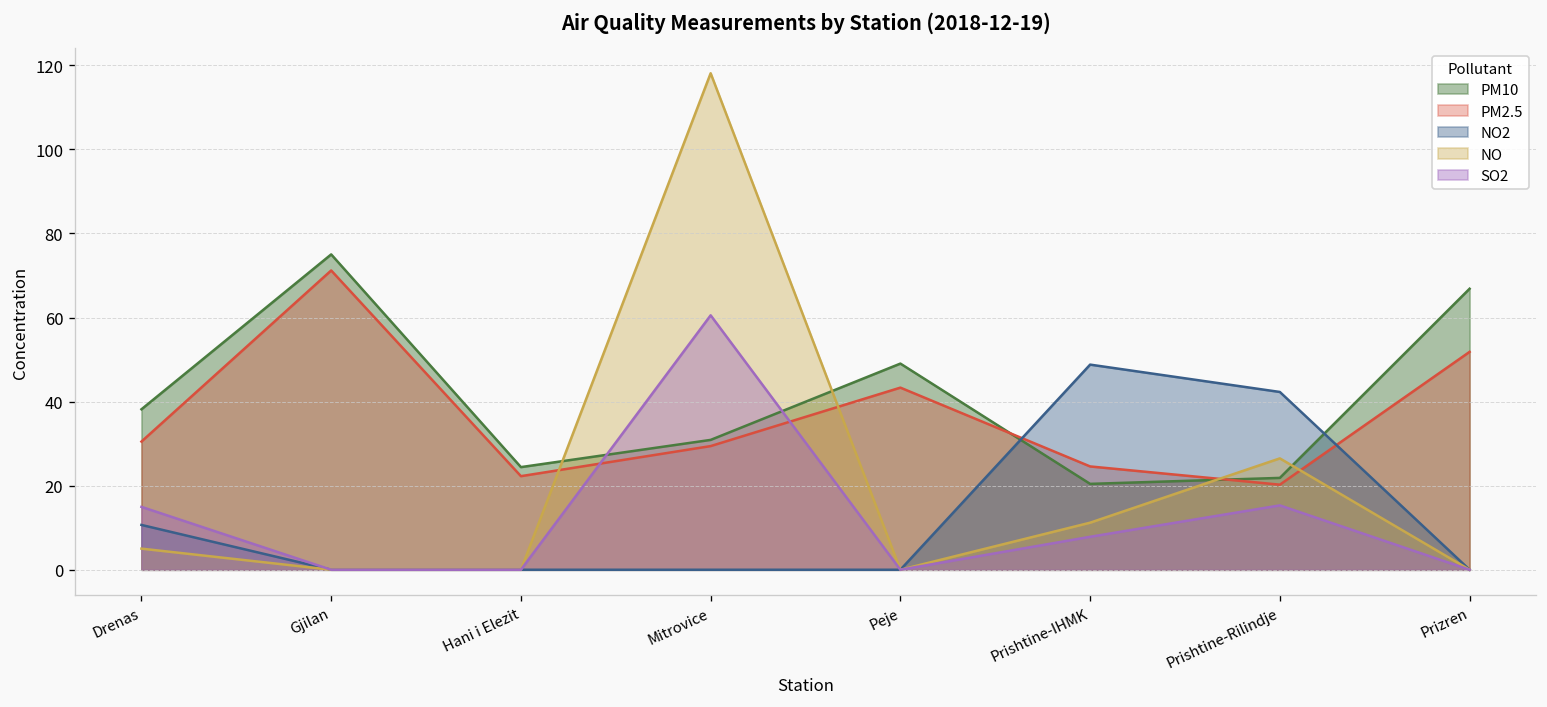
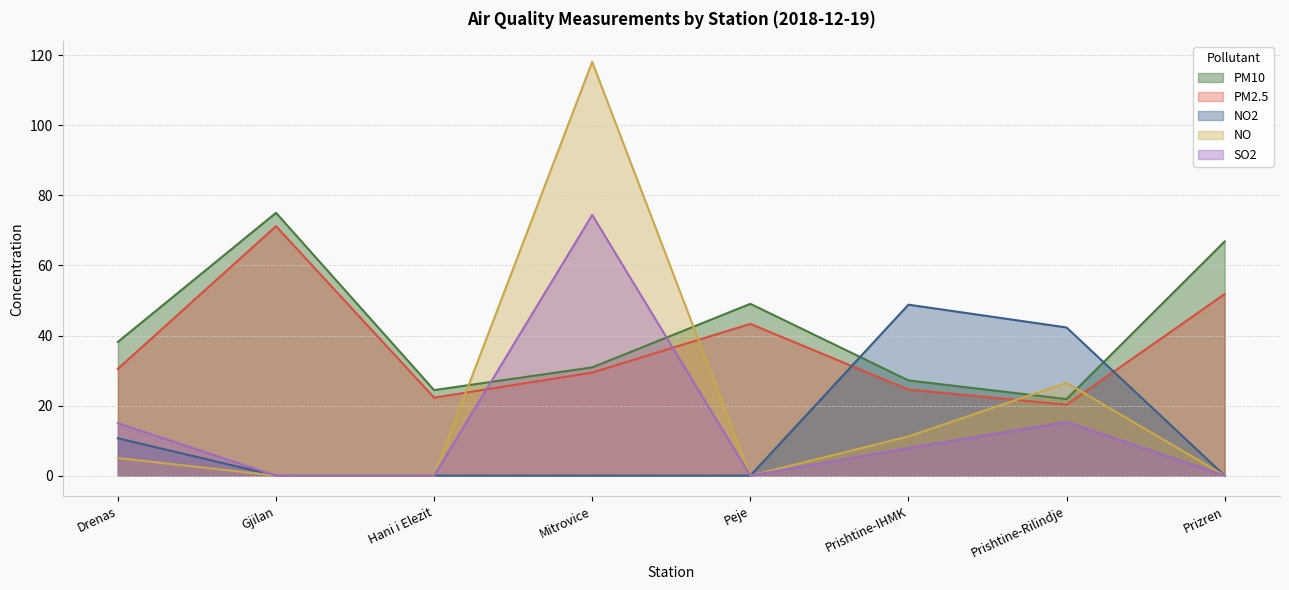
  {
    "PM10": {
      "Drenas": 38,
      "Gjilan": 75,
      "Hani i Elezit": 24,
      "Mitrovice": 31,
      "Peje": 49,
-     "Prishtine-IHMK": 20,
+     "Prishtine-IHMK": 27,
      "Prishtine-Rilindje": 22,
      "Prizren": 67
    },
    "NO2": {
      "Drenas": 11,
      "Mitrovice": 0,
      "Prishtine-IHMK": 49,
      "Prishtine-Rilindje": 42
    },
    "SO2": {
      "Drenas": 15,
-     "Mitrovice": 61,
+     "Mitrovice": 74,
      "Prishtine-IHMK": 8,
      "Prishtine-Rilindje": 15
    }
  }
